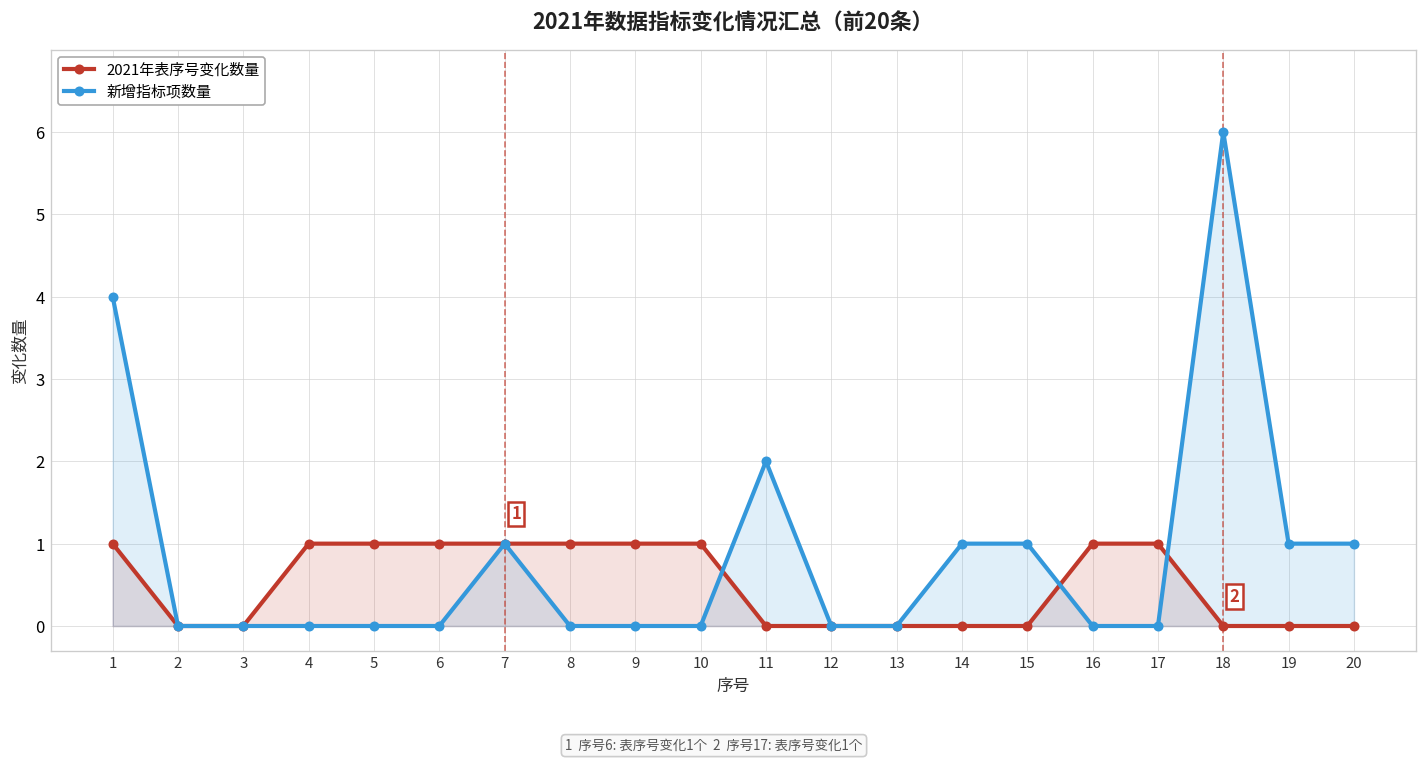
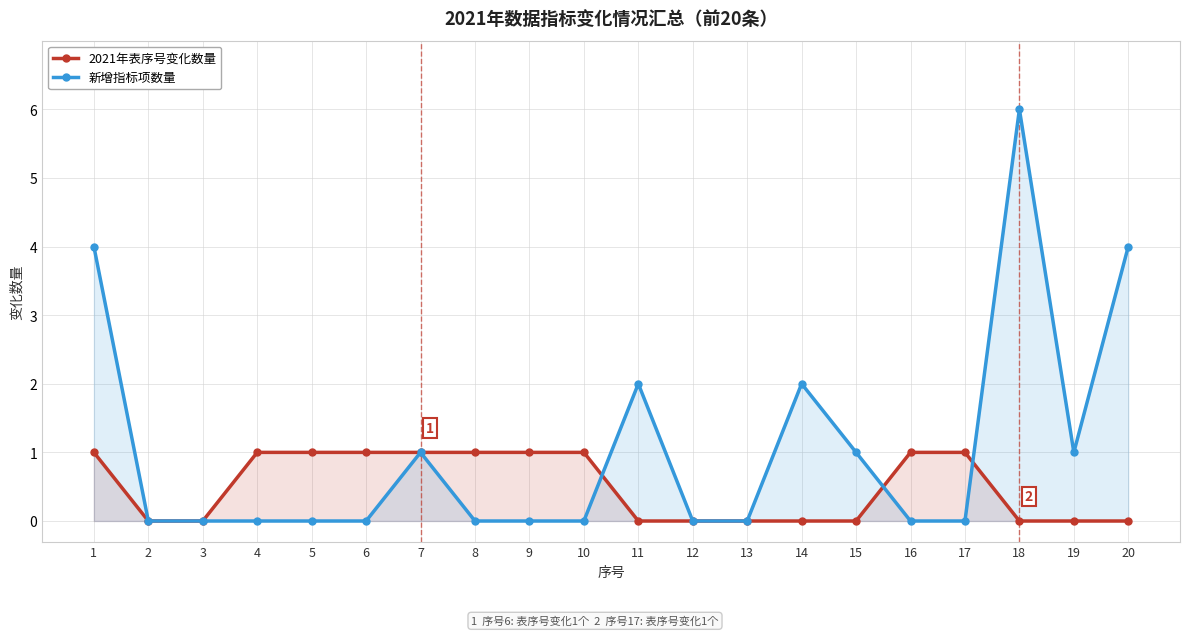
  {
    "2021年表序号变化数量": {
      "1": 1,
      "4": 1,
      "5": 1,
      "6": 1,
      "8": 1,
      "9": 1,
      "10": 1,
      "11": 0,
      "14": 0,
      "15": 0,
      "16": 1,
      "17": 1,
      "19": 0,
      "20": 0
    },
    "新增指标项数量": {
      "1": 4,
      "4": 0,
      "5": 0,
      "6": 0,
      "8": 0,
      "9": 0,
      "10": 0,
      "11": 2,
-     "14": 1,
+     "14": 2,
      "15": 1,
      "16": 0,
      "17": 0,
      "18": 6,
      "19": 1,
-     "20": 1
+     "20": 4
    }
  }
